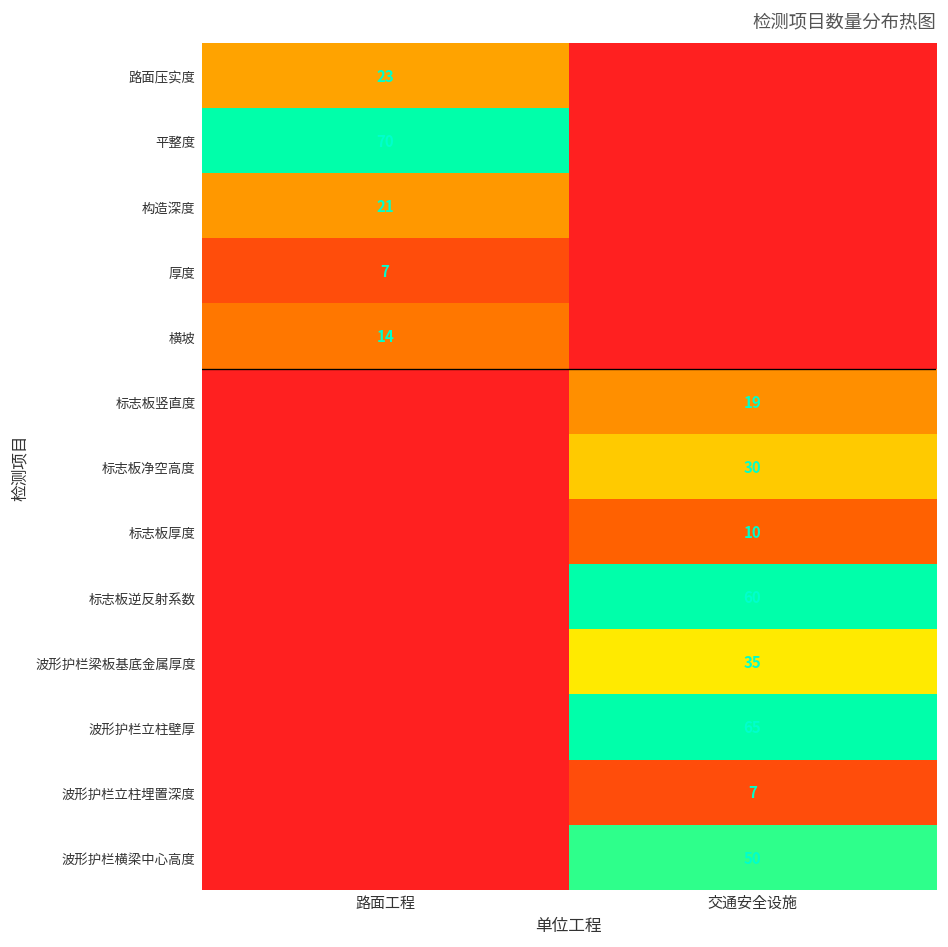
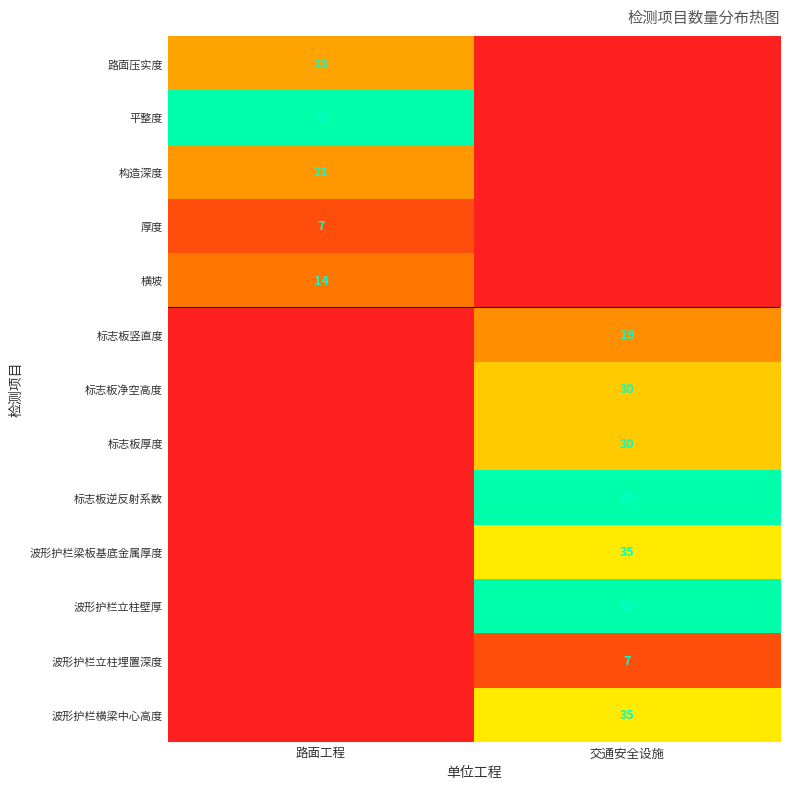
  {
    "路面压实度": {
      "路面工程": 23
    },
    "构造深度": {
      "路面工程": 21
    },
    "厚度": {
      "路面工程": 7
    },
    "横坡": {
      "路面工程": 14
    },
    "标志板竖直度": {
      "交通安全设施": 19
    },
    "标志板净空高度": {
      "交通安全设施": 30
    },
    "标志板厚度": {
-     "交通安全设施": 10
+     "交通安全设施": 30
    },
    "波形护栏梁板基底金属厚度": {
      "交通安全设施": 35
    },
    "波形护栏立柱埋置深度": {
      "交通安全设施": 7
    },
    "波形护栏横梁中心高度": {
-     "交通安全设施": 50
+     "交通安全设施": 35
    }
  }
